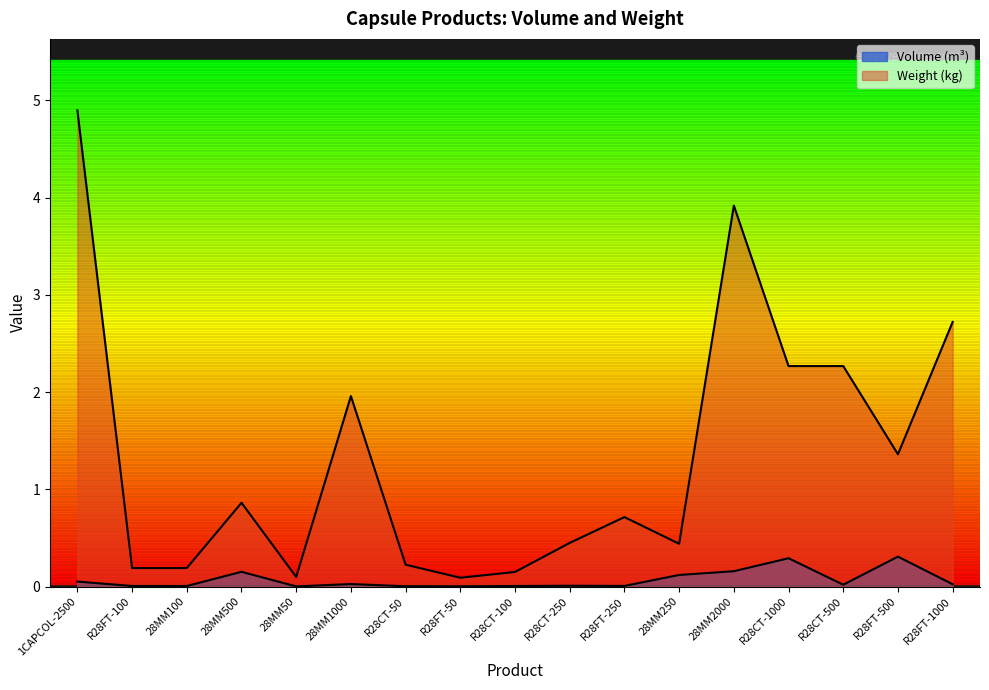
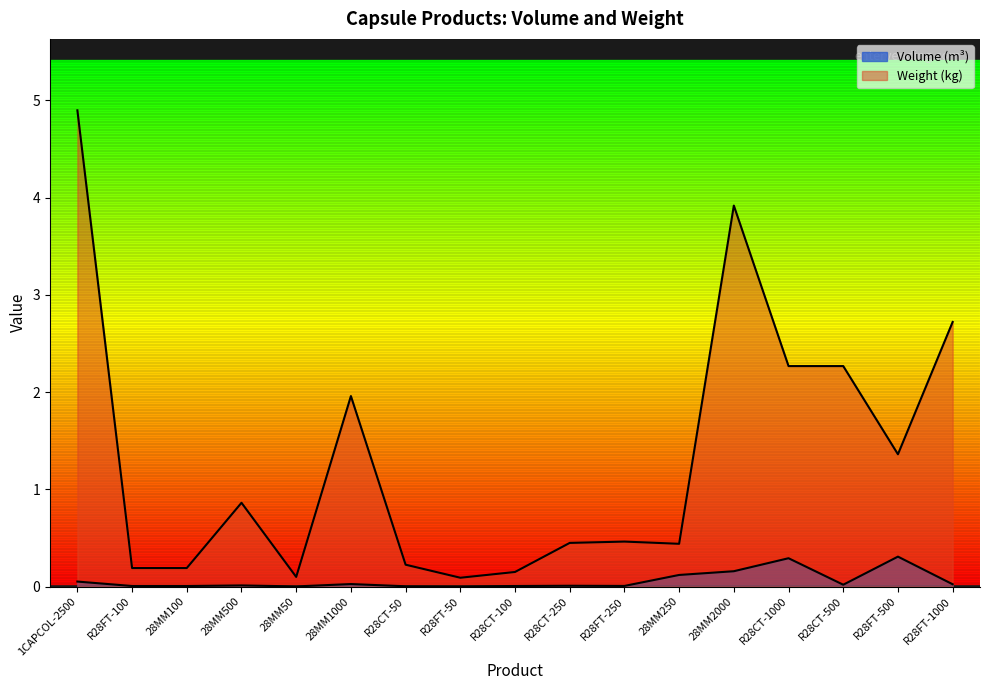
  {
    "Volume (m³)": {
      "1CAPCOL-2500": 0.1,
      "R28FT-100": 0.0,
      "28MM100": 0.0,
-     "28MM500": 0.2,
+     "28MM500": 0.0,
      "28MM50": 0.0,
      "28MM1000": 0.0,
      "R28CT-50": 0.0,
      "R28FT-50": 0.0,
      "R28CT-100": 0.0,
      "R28CT-250": 0.0,
      "R28FT-250": 0.0,
      "28MM250": 0.1,
      "28MM2000": 0.2,
      "R28CT-1000": 0.3,
      "R28CT-500": 0.0,
      "R28FT-500": 0.3,
      "R28FT-1000": 0.0
    },
    "Weight (kg)": {
      "1CAPCOL-2500": 4.9,
      "R28FT-100": 0.2,
      "28MM100": 0.2,
      "28MM500": 0.9,
      "28MM50": 0.1,
      "28MM1000": 2.0,
      "R28CT-50": 0.2,
      "R28FT-50": 0.1,
      "R28CT-100": 0.1,
      "R28CT-250": 0.4,
-     "R28FT-250": 0.7,
+     "R28FT-250": 0.5,
      "28MM250": 0.4,
      "28MM2000": 3.9,
      "R28CT-1000": 2.3,
      "R28CT-500": 2.3,
      "R28FT-500": 1.4,
      "R28FT-1000": 2.7
    }
  }
